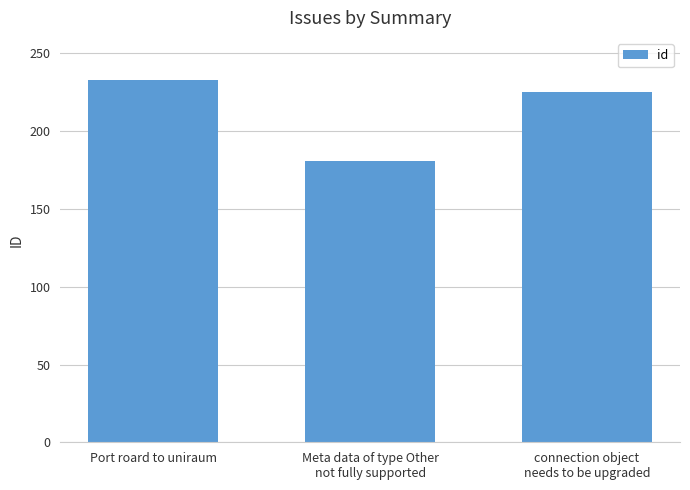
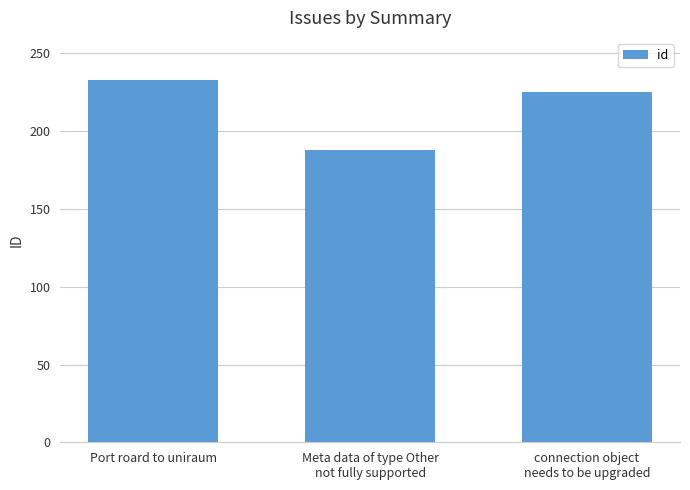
  {
    "Port roard to uniraum": 233,
-   "Meta data of type Other not fully supported": 181,
+   "Meta data of type Other not fully supported": 188,
    "connection object needs to be upgraded": 225
  }
